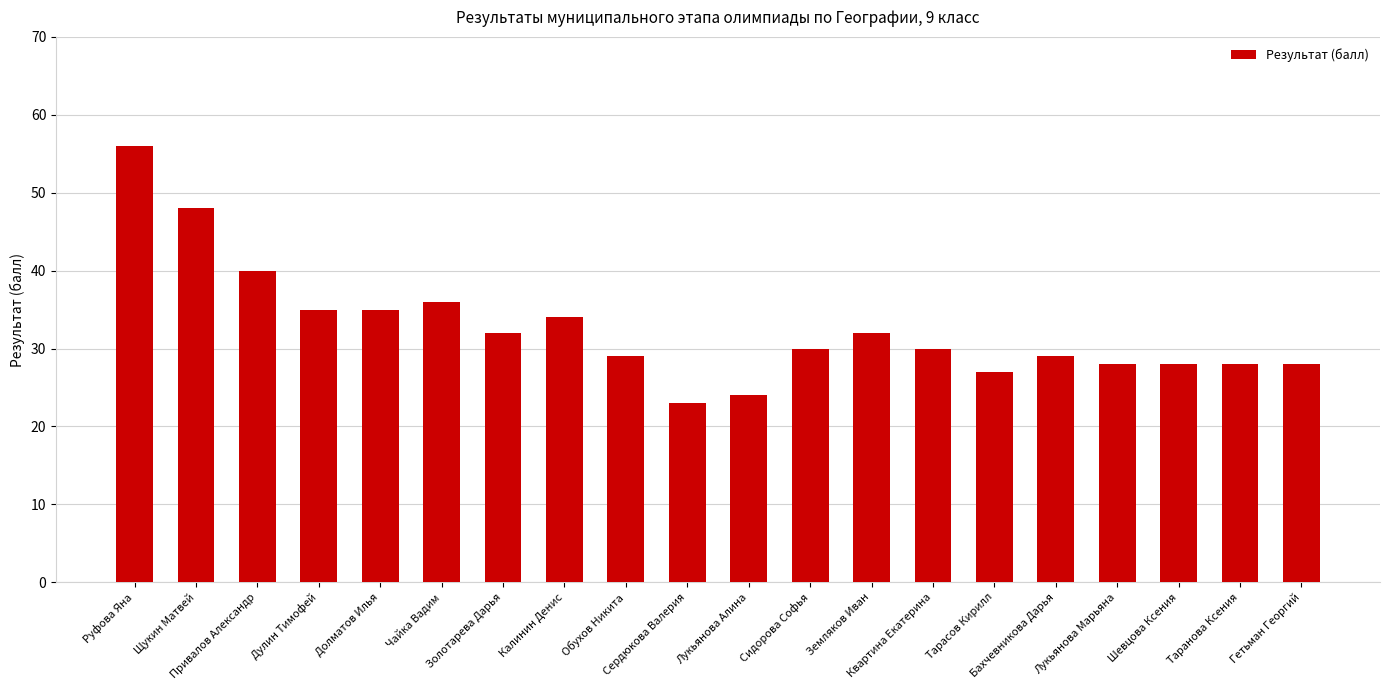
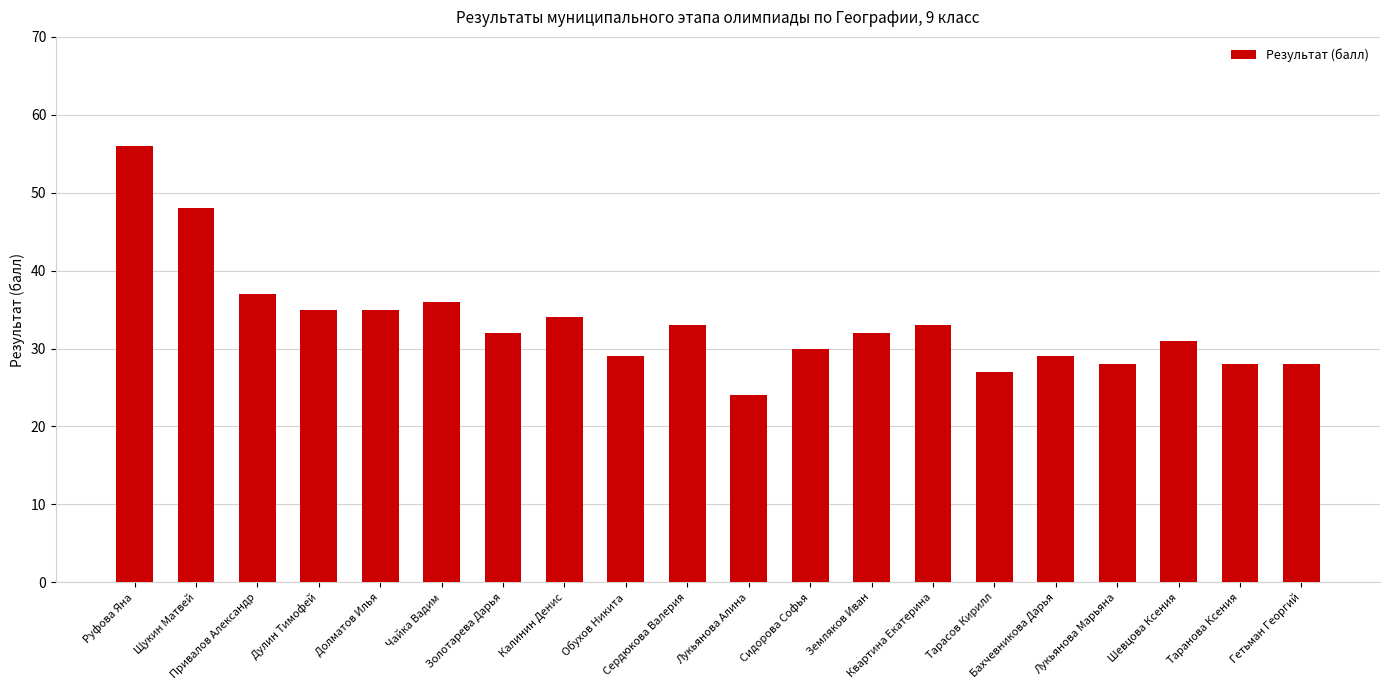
  {
    "Руфова Яна": 56,
    "Щукин Матвей": 48,
-   "Привалов Александр": 40,
+   "Привалов Александр": 37,
    "Дулин Тимофей": 35,
    "Долматов Илья": 35,
    "Чайка Вадим": 36,
    "Золотарева Дарья": 32,
    "Калинин Денис": 34,
    "Обухов Никита": 29,
-   "Сердюкова Валерия": 23,
+   "Сердюкова Валерия": 33,
    "Лукьянова Алина": 24,
    "Сидорова Софья": 30,
    "Земляков Иван": 32,
-   "Квартина Екатерина": 30,
+   "Квартина Екатерина": 33,
    "Тарасов Кирилл": 27,
    "Бахчевникова Дарья": 29,
    "Лукьянова Марьяна": 28,
-   "Шевцова Ксения": 28,
+   "Шевцова Ксения": 31,
    "Таранова Ксения": 28,
    "Гетьман Георгий": 28
  }
